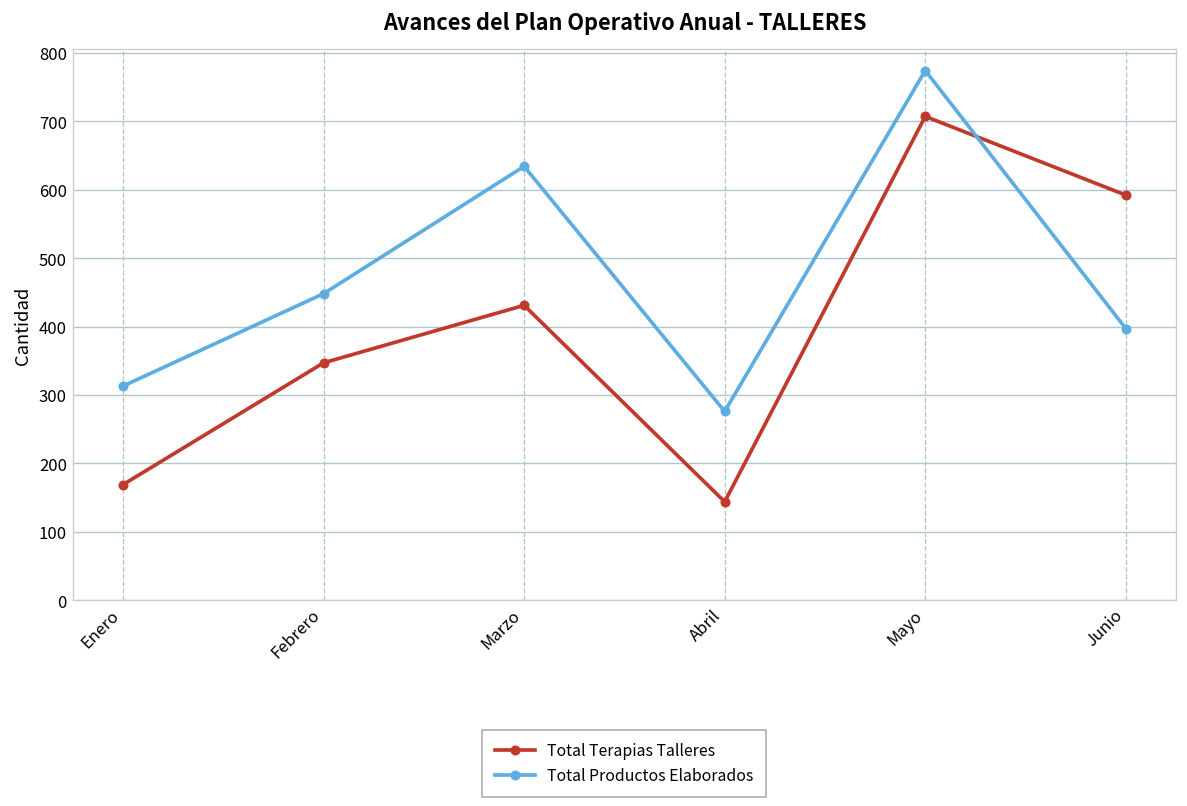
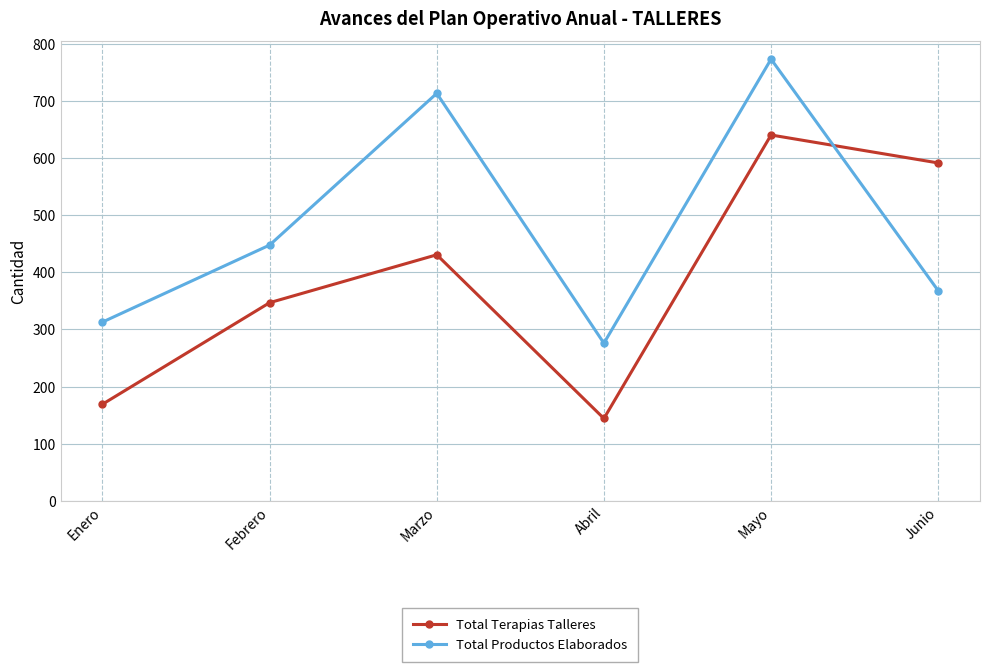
  {
    "Total Terapias Talleres": {
      "Enero": 170,
      "Febrero": 350,
      "Marzo": 430,
      "Abril": 140,
-     "Mayo": 710,
+     "Mayo": 640,
      "Junio": 590
    },
    "Total Productos Elaborados": {
      "Enero": 310,
      "Febrero": 450,
-     "Marzo": 630,
+     "Marzo": 710,
      "Abril": 280,
      "Mayo": 770,
-     "Junio": 400
+     "Junio": 370
    }
  }
